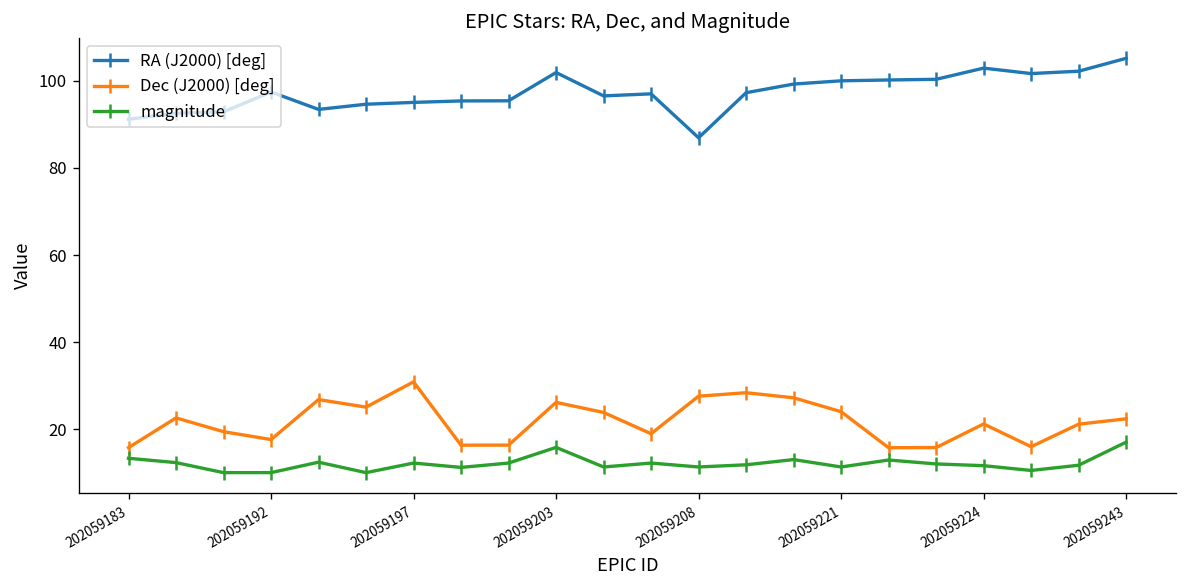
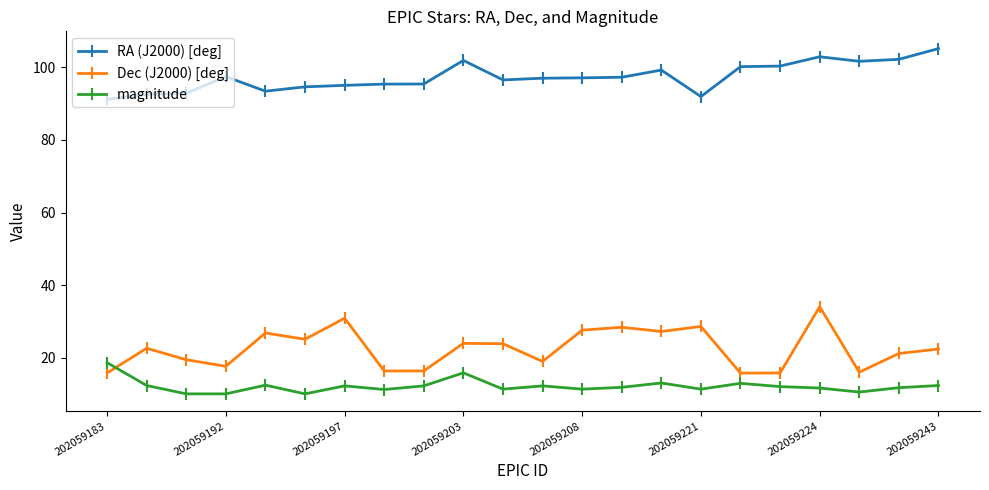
  {
    "RA (J2000) [deg]": {
      "202059197": 95,
      "202059203": 102,
-     "202059208": 87,
-     "202059221": 100,
+     "202059208": 97,
+     "202059221": 92,
      "202059224": 103,
      "202059243": 105
    },
    "Dec (J2000) [deg]": {
      "202059183": 16,
      "202059192": 18,
      "202059197": 31,
-     "202059203": 26,
+     "202059203": 24,
      "202059208": 28,
-     "202059221": 24,
-     "202059224": 21,
+     "202059221": 29,
+     "202059224": 34,
      "202059243": 22
    },
    "magnitude": {
-     "202059183": 13,
+     "202059183": 19,
      "202059192": 10,
      "202059197": 12,
      "202059203": 16,
      "202059208": 11,
      "202059221": 11,
      "202059224": 12,
-     "202059243": 17
+     "202059243": 12
    }
  }
